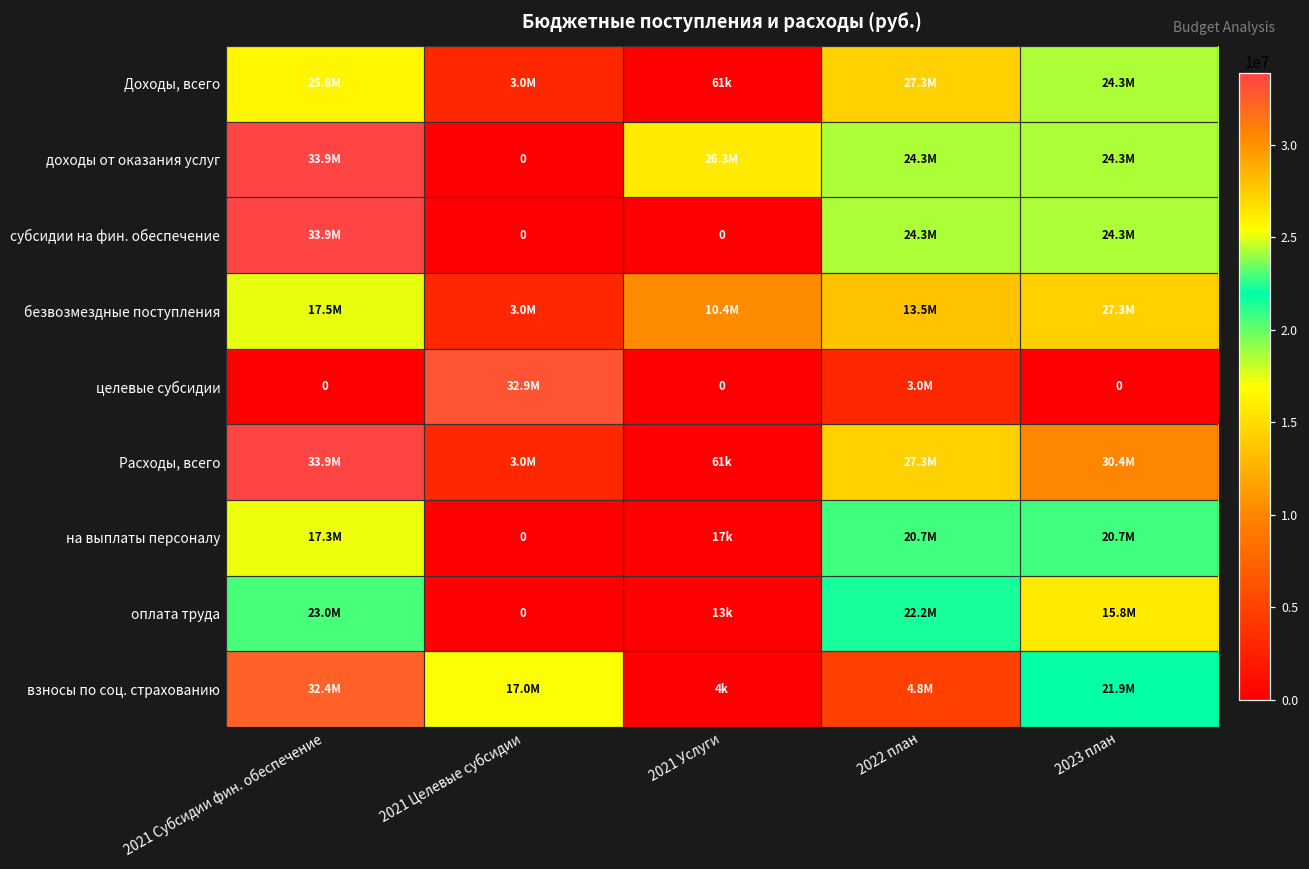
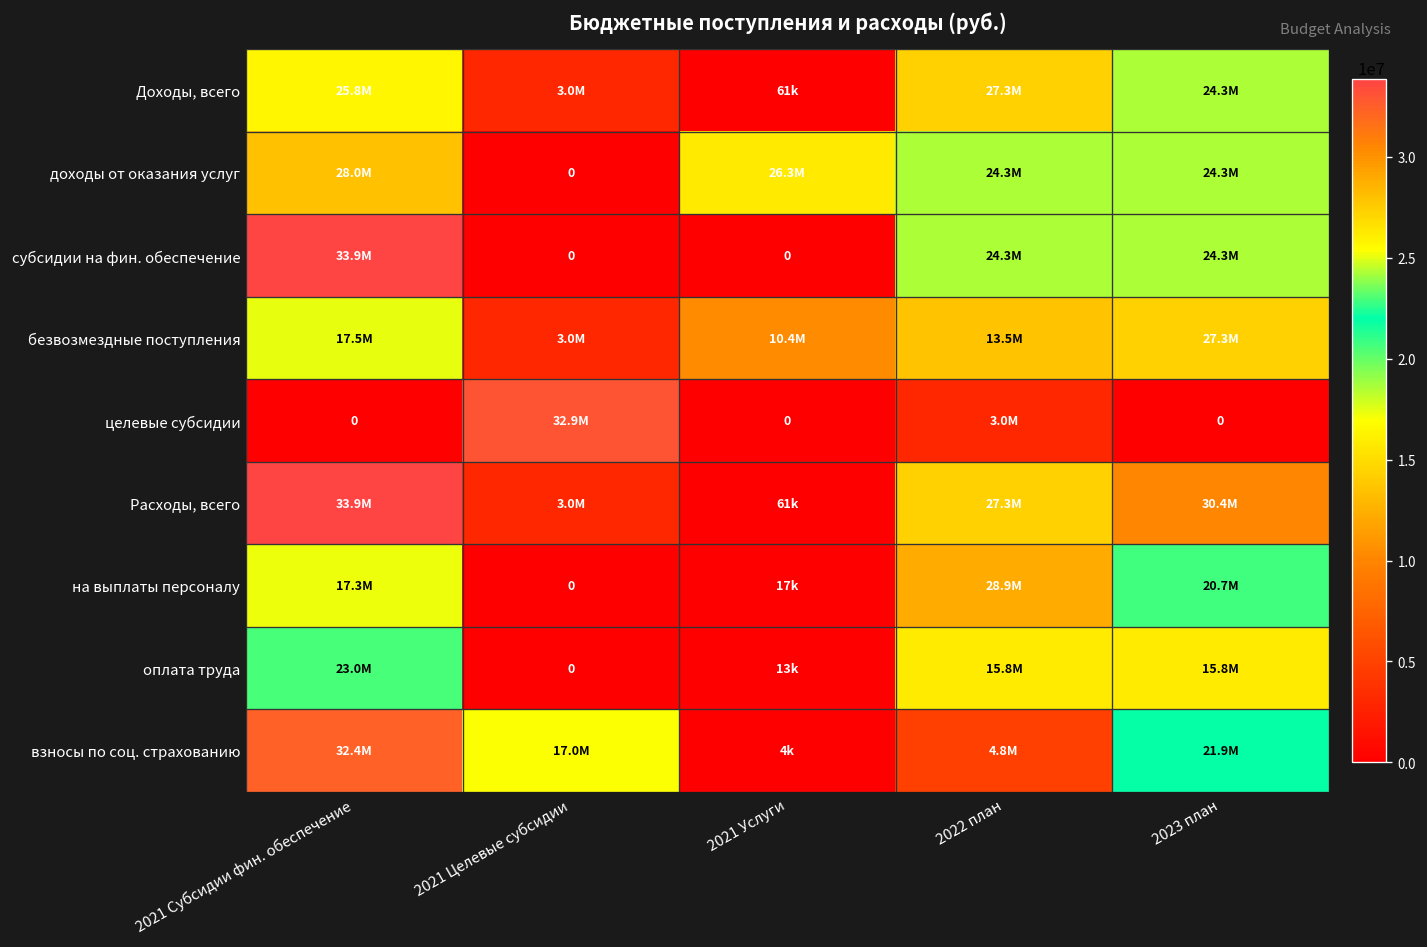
  {
    "Доходы, всего": {
      "2021 Субсидии фин. обеспечение": "25.8M",
      "2021 Целевые субсидии": "3.0M",
      "2021 Услуги": "61k",
      "2022 план": "27.3M",
      "2023 план": "24.3M"
    },
    "доходы от оказания услуг": {
-     "2021 Субсидии фин. обеспечение": "33.9M",
+     "2021 Субсидии фин. обеспечение": "28.0M",
      "2021 Целевые субсидии": "0",
      "2021 Услуги": "26.3M",
      "2022 план": "24.3M",
      "2023 план": "24.3M"
    },
    "субсидии на фин. обеспечение": {
      "2021 Субсидии фин. обеспечение": "33.9M",
      "2021 Целевые субсидии": "0",
      "2021 Услуги": "0",
      "2022 план": "24.3M",
      "2023 план": "24.3M"
    },
    "безвозмездные поступления": {
      "2021 Субсидии фин. обеспечение": "17.5M",
      "2021 Целевые субсидии": "3.0M",
      "2021 Услуги": "10.4M",
      "2022 план": "13.5M",
      "2023 план": "27.3M"
    },
    "целевые субсидии": {
      "2021 Субсидии фин. обеспечение": "0",
      "2021 Целевые субсидии": "32.9M",
      "2021 Услуги": "0",
      "2022 план": "3.0M",
      "2023 план": "0"
    },
    "Расходы, всего": {
      "2021 Субсидии фин. обеспечение": "33.9M",
      "2021 Целевые субсидии": "3.0M",
      "2021 Услуги": "61k",
      "2022 план": "27.3M",
      "2023 план": "30.4M"
    },
    "на выплаты персоналу": {
      "2021 Субсидии фин. обеспечение": "17.3M",
      "2021 Целевые субсидии": "0",
      "2021 Услуги": "17k",
-     "2022 план": "20.7M",
+     "2022 план": "28.9M",
      "2023 план": "20.7M"
    },
    "оплата труда": {
      "2021 Субсидии фин. обеспечение": "23.0M",
      "2021 Целевые субсидии": "0",
      "2021 Услуги": "13k",
-     "2022 план": "22.2M",
+     "2022 план": "15.8M",
      "2023 план": "15.8M"
    },
    "взносы по соц. страхованию": {
      "2021 Субсидии фин. обеспечение": "32.4M",
      "2021 Целевые субсидии": "17.0M",
      "2021 Услуги": "4k",
      "2022 план": "4.8M",
      "2023 план": "21.9M"
    }
  }
